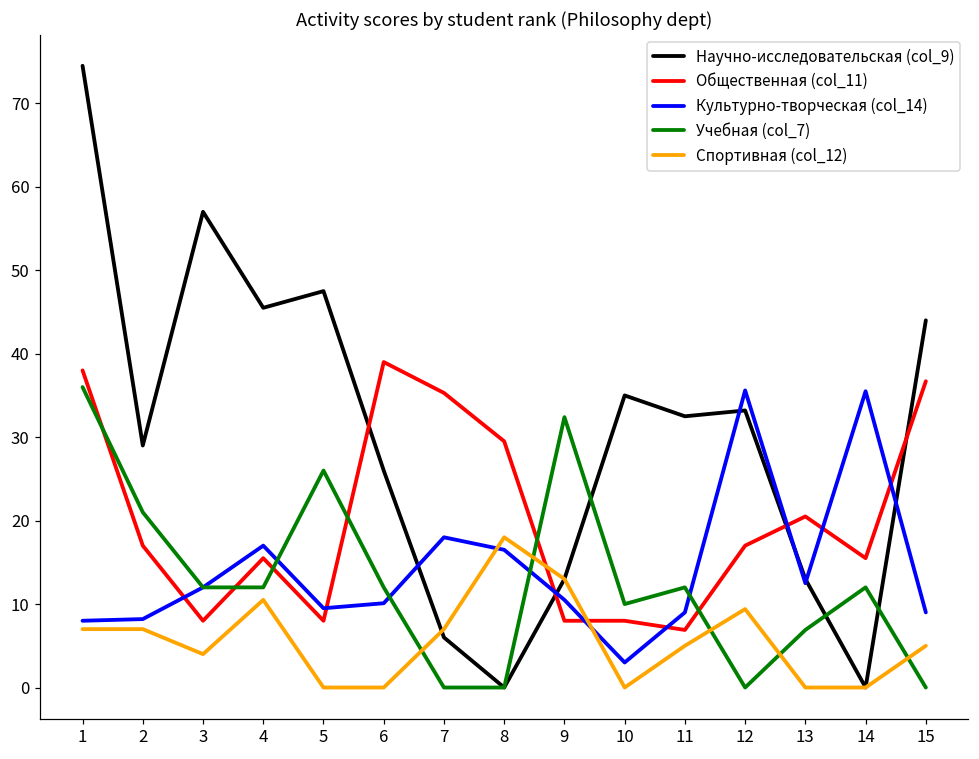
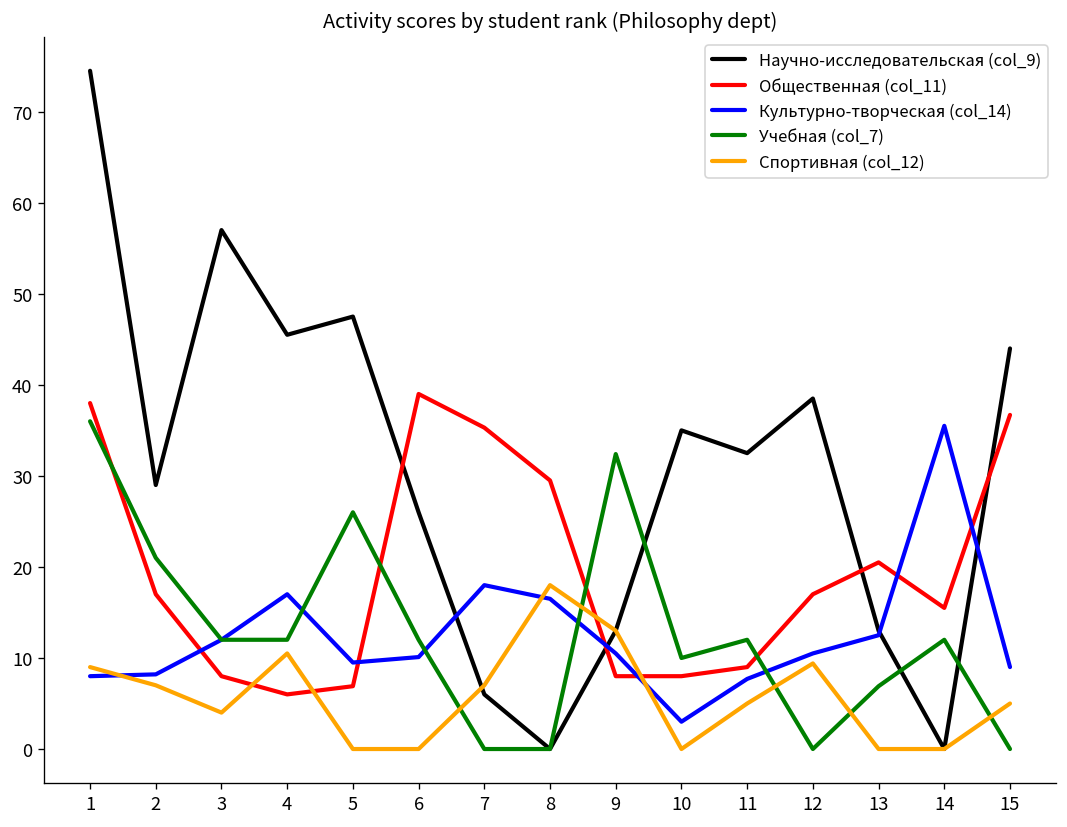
  {
    "Научно-исследовательская (col_9)": {
      "1": 75,
      "2": 29,
      "3": 57,
      "4": 46,
      "5": 48,
      "6": 26,
      "7": 6,
      "10": 35,
      "11": 33,
-     "12": 33,
+     "12": 39,
      "13": 13,
      "15": 44
    },
    "Общественная (col_11)": {
      "1": 38,
      "2": 17,
      "3": 8,
-     "4": 16,
-     "5": 8,
+     "4": 6,
+     "5": 7,
      "6": 39,
      "7": 35,
      "8": 30,
      "9": 8,
      "10": 8,
-     "11": 7,
+     "11": 9,
      "12": 17,
      "13": 21,
      "14": 16,
      "15": 37
    },
    "Культурно-творческая (col_14)": {
      "1": 8,
      "2": 8,
      "4": 17,
      "5": 10,
      "6": 10,
      "7": 18,
      "8": 17,
      "9": 11,
      "10": 3,
-     "11": 9,
-     "12": 36,
+     "11": 8,
+     "12": 11,
      "13": 13,
      "14": 36,
      "15": 9
    },
    "Учебная (col_7)": {
      "1": 36,
      "2": 21,
      "4": 12,
      "5": 26,
      "6": 12,
      "7": 0,
      "9": 32,
      "10": 10,
      "11": 12,
      "12": 0,
      "13": 7,
      "14": 12,
      "15": 0
    },
    "Спортивная (col_12)": {
-     "1": 7,
+     "1": 9,
      "2": 7,
      "3": 4,
      "4": 11,
      "5": 0,
      "6": 0,
      "7": 7,
      "8": 18,
      "10": 0,
      "11": 5,
      "12": 9,
      "13": 0,
      "15": 5
    }
  }
